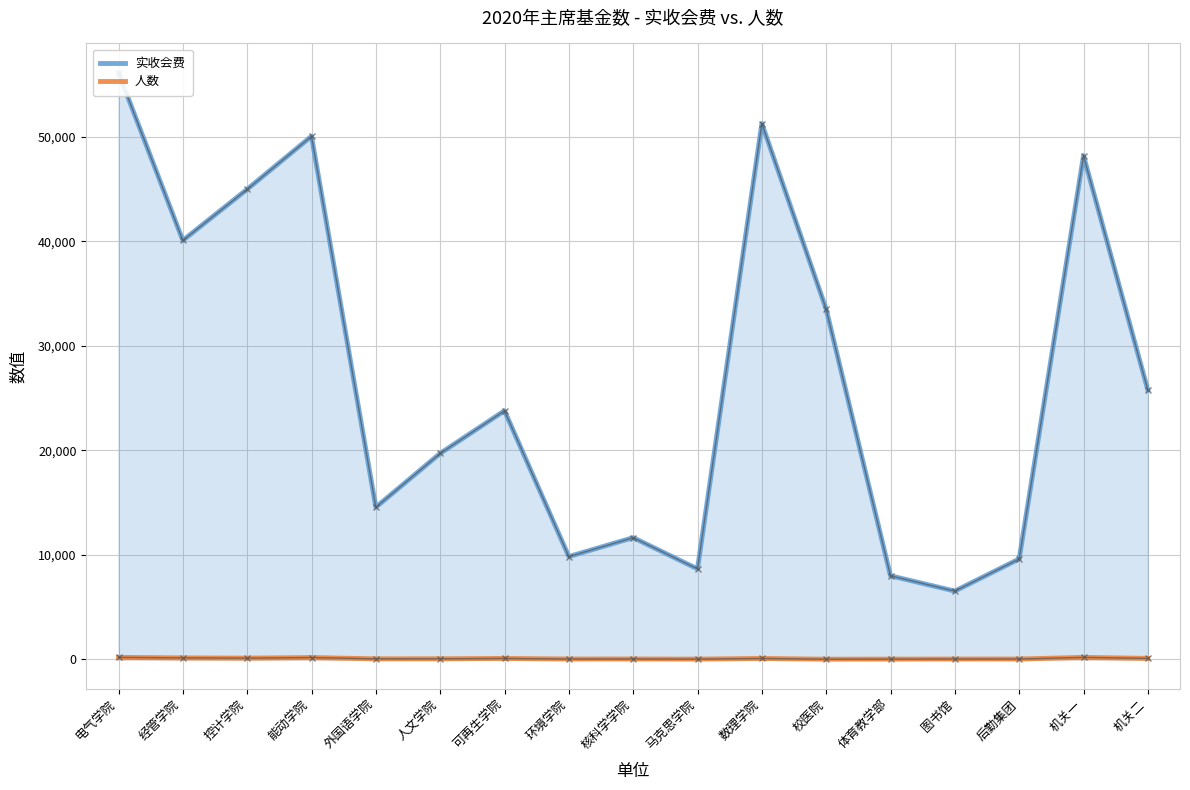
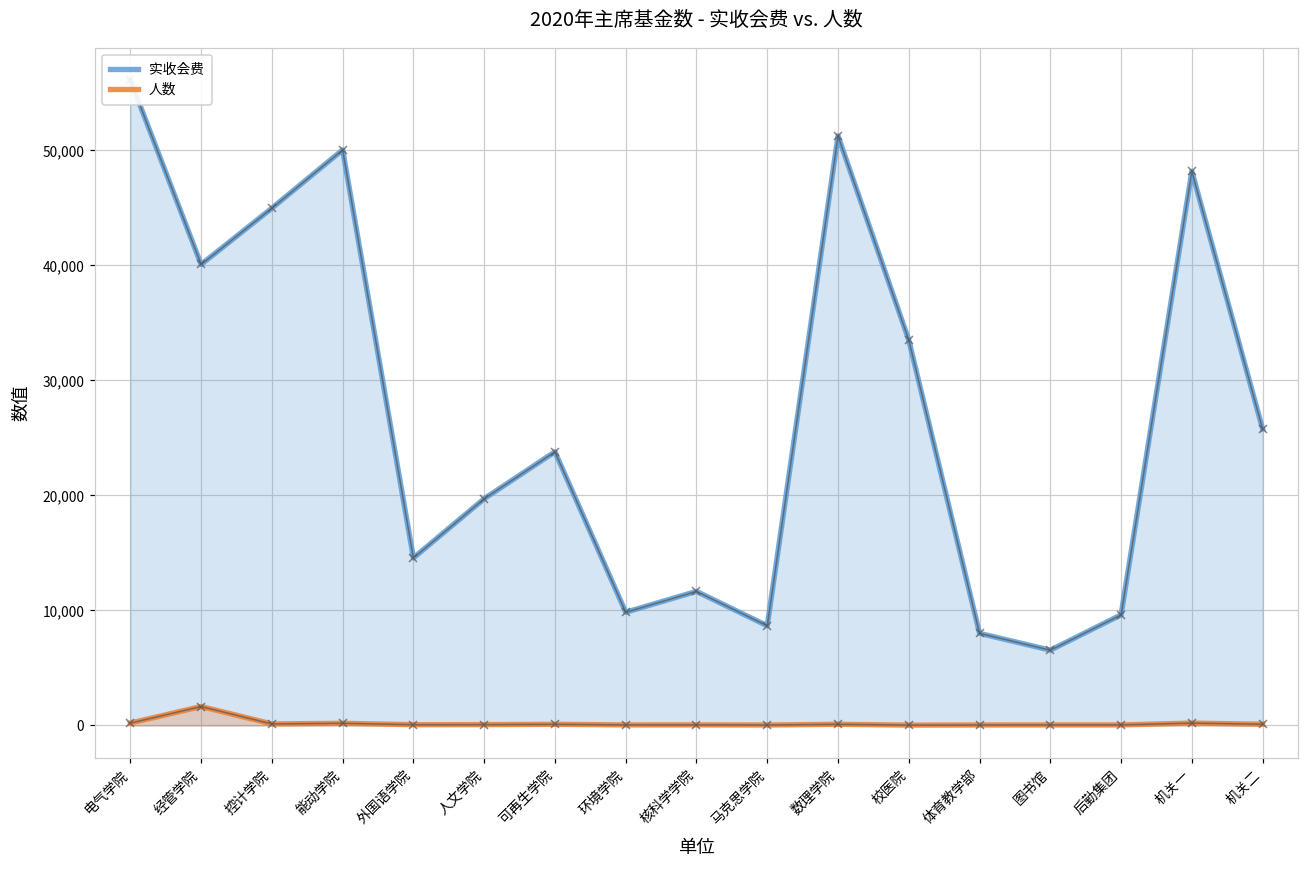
  {
    "实收会费": {
      "经管学院": "40,100",
      "控计学院": "45,000",
      "能动学院": "50,100",
      "外国语学院": "14,600",
      "人文学院": "19,700",
      "可再生学院": "23,800",
      "环境学院": "9,800",
      "核科学学院": "11,700",
      "马克思学院": "8,700",
      "数理学院": "51,300",
      "校医院": "33,500",
      "体育教学部": "8,000",
      "图书馆": "6,500",
      "后勤集团": "9,600",
      "机关一": "48,200",
      "机关二": "25,800"
    },
    "人数": {
      "电气学院": "200",
-     "经管学院": "100",
+     "经管学院": "1,600",
      "控计学院": "100",
      "能动学院": "200",
      "外国语学院": "100",
      "人文学院": "100",
      "可再生学院": "100",
      "环境学院": "0",
      "核科学学院": "0",
      "马克思学院": "0",
      "数理学院": "100",
      "校医院": "0",
      "体育教学部": "0",
      "图书馆": "0",
      "后勤集团": "0",
      "机关一": "200",
      "机关二": "100"
    }
  }
